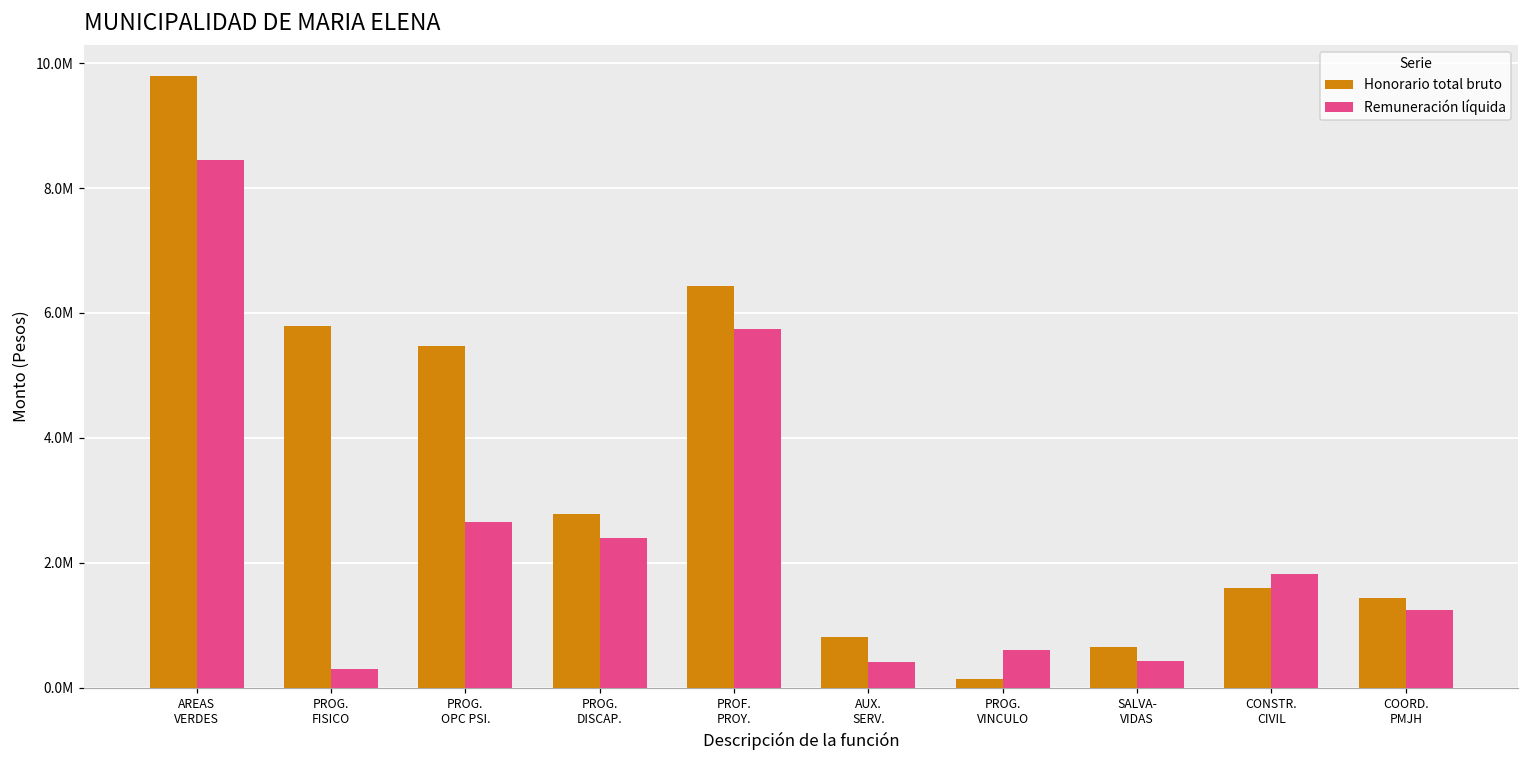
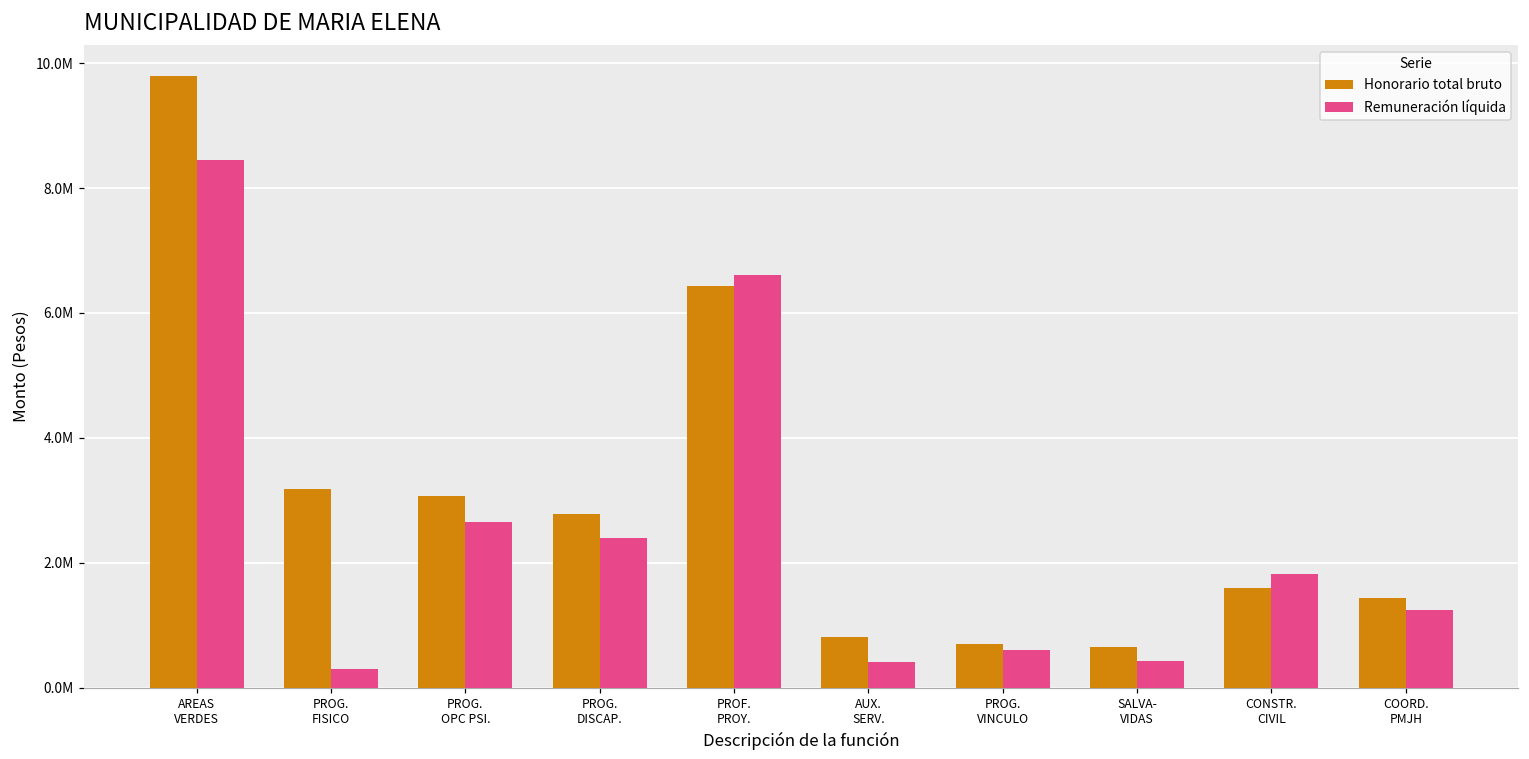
  {
    "Honorario total bruto": {
      "AREAS VERDES": 9800000,
-     "PROG. FISICO": 5800000,
-     "PROG. OPC PSI.": 5500000,
+     "PROG. FISICO": 3200000,
+     "PROG. OPC PSI.": 3100000,
      "PROG. DISCAP.": 2800000,
      "PROF. PROY.": 6400000,
      "AUX. SERV.": 800000,
-     "PROG. VINCULO": 100000,
+     "PROG. VINCULO": 700000,
      "SALVA- VIDAS": 600000,
      "CONSTR. CIVIL": 1600000,
      "COORD. PMJH": 1400000
    },
    "Remuneración líquida": {
      "AREAS VERDES": 8500000,
      "PROG. FISICO": 300000,
      "PROG. OPC PSI.": 2600000,
      "PROG. DISCAP.": 2400000,
-     "PROF. PROY.": 5700000,
+     "PROF. PROY.": 6600000,
      "AUX. SERV.": 400000,
      "PROG. VINCULO": 600000,
      "SALVA- VIDAS": 400000,
      "CONSTR. CIVIL": 1800000,
      "COORD. PMJH": 1200000
    }
  }
